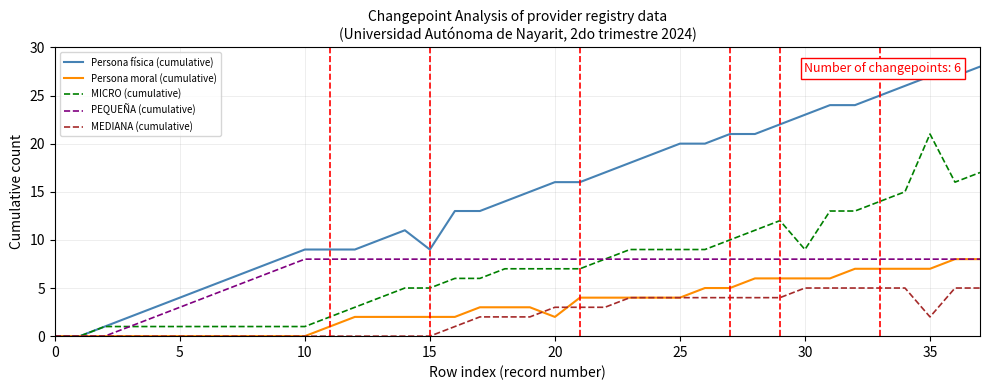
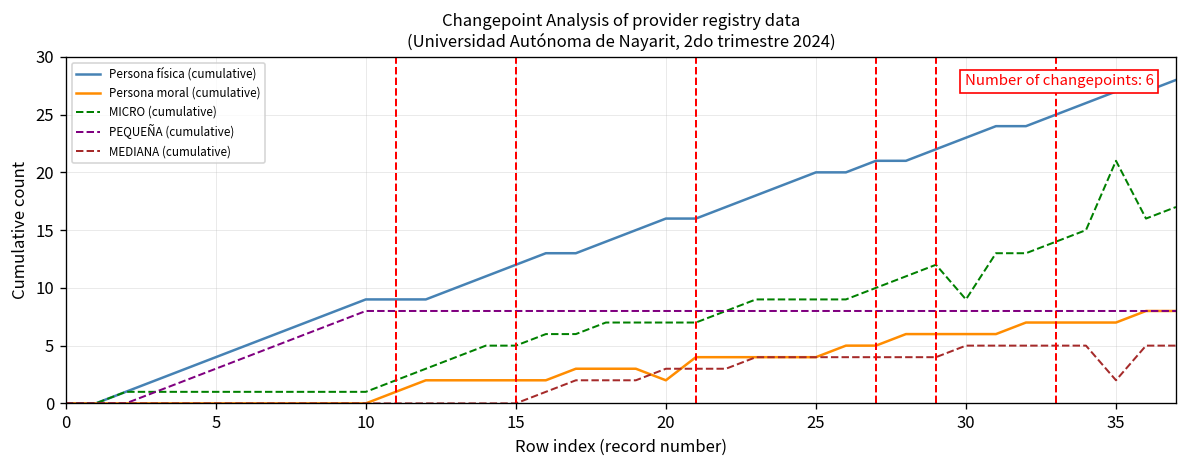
  {
    "Persona física (cumulative)": {
      "5": 4,
      "10": 9,
-     "15": 9,
+     "15": 12,
      "20": 16,
      "25": 20,
      "30": 23
    },
    "Persona moral (cumulative)": {
      "15": 2,
      "20": 2,
      "30": 6,
      "35": 7
    },
    "MICRO (cumulative)": {
      "5": 1,
      "10": 1,
      "15": 5,
      "20": 7,
      "25": 9,
      "30": 9,
      "35": 21
    },
    "PEQUEÑA (cumulative)": {
      "5": 3,
      "10": 8,
      "15": 8,
      "20": 8,
      "25": 8,
      "30": 8,
      "35": 8
    },
    "MEDIANA (cumulative)": {
      "15": 0,
      "20": 3,
      "30": 5,
      "35": 2
    }
  }
